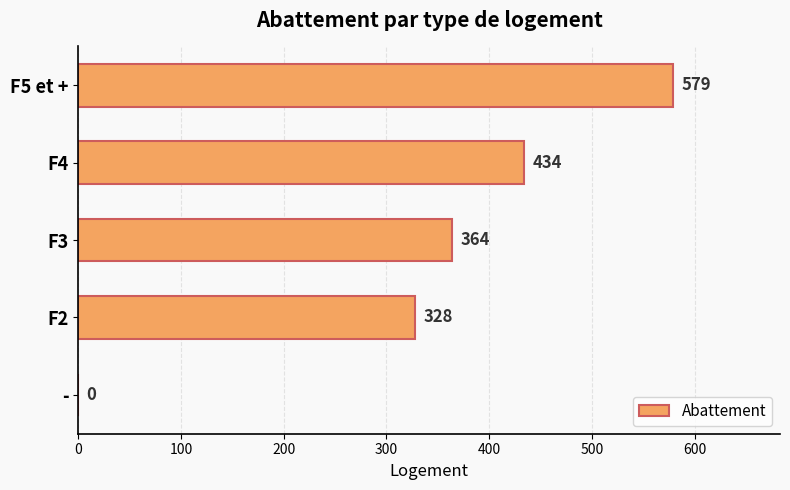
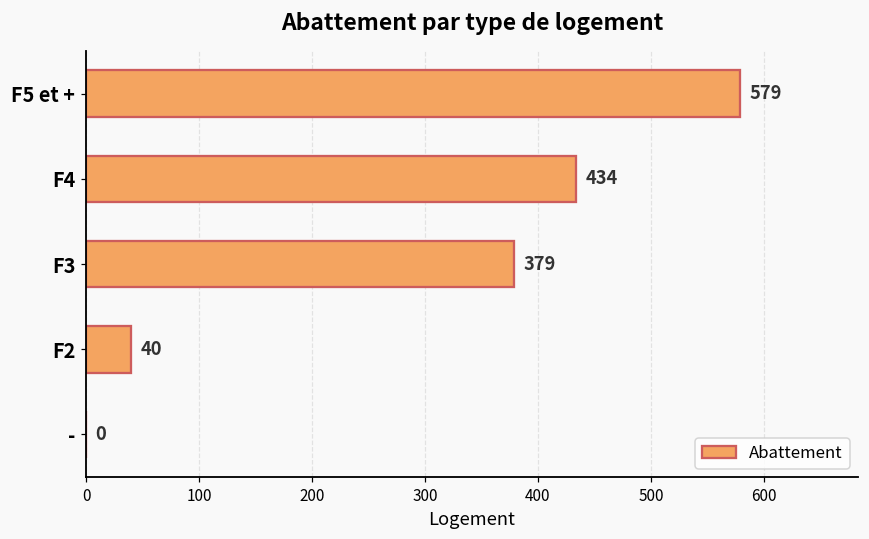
  {
    "F5 et +": 579,
    "F4": 434,
-   "F3": 364,
-   "F2": 328,
+   "F3": 379,
+   "F2": 40,
    "-": 0
  }
